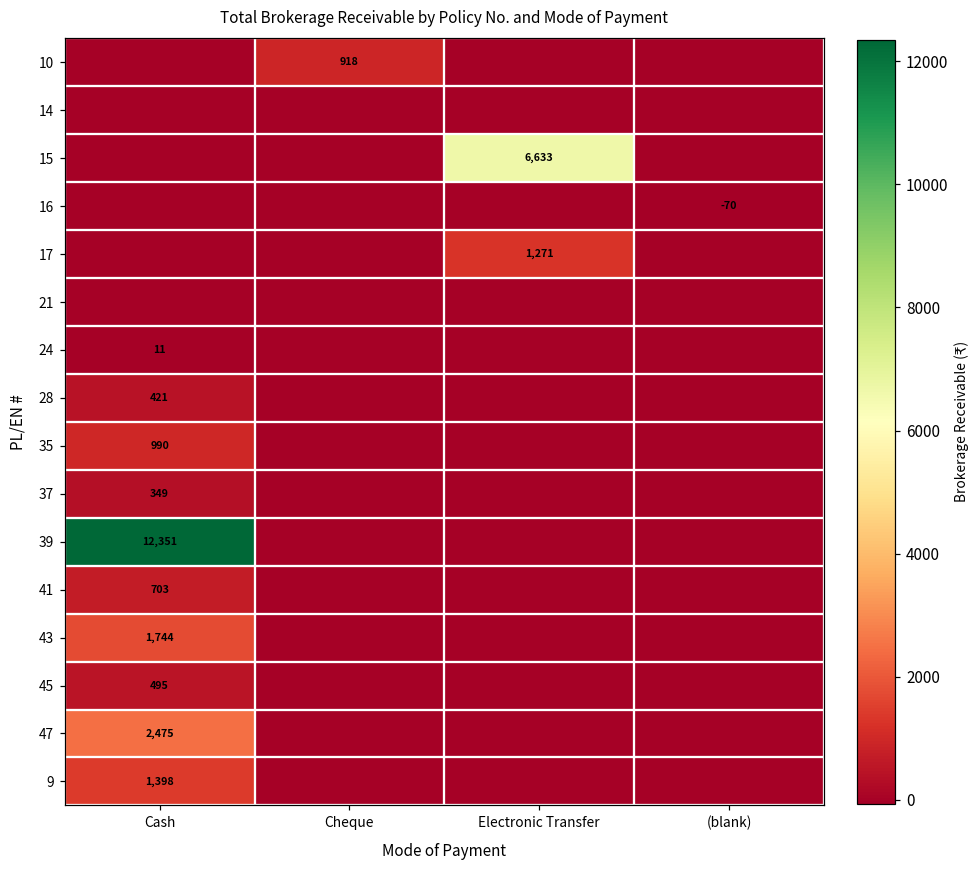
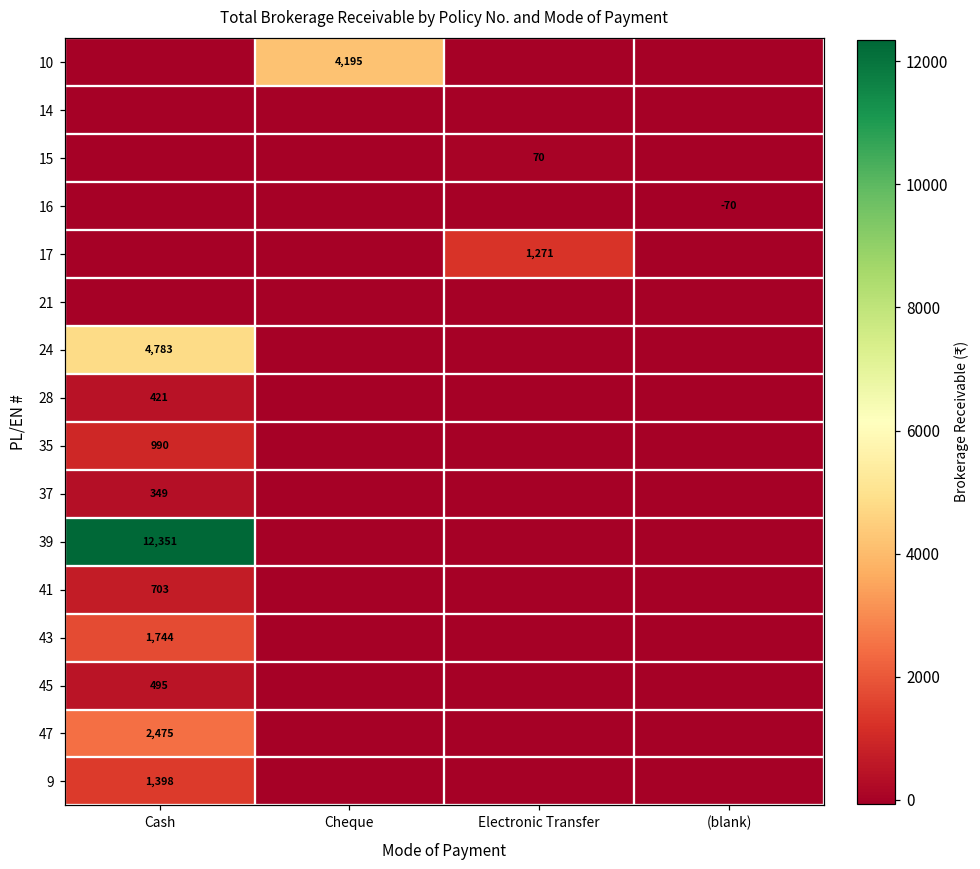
  {
    "10": {
-     "Cheque": "918"
+     "Cheque": "4,195"
    },
    "15": {
-     "Electronic Transfer": "6,633"
+     "Electronic Transfer": "70"
    },
    "16": {
      "(blank)": "-70"
    },
    "17": {
      "Electronic Transfer": "1,271"
    },
    "24": {
-     "Cash": "11"
+     "Cash": "4,783"
    },
    "28": {
      "Cash": "421"
    },
    "35": {
      "Cash": "990"
    },
    "37": {
      "Cash": "349"
    },
    "39": {
      "Cash": "12,351"
    },
    "41": {
      "Cash": "703"
    },
    "43": {
      "Cash": "1,744"
    },
    "45": {
      "Cash": "495"
    },
    "47": {
      "Cash": "2,475"
    },
    "9": {
      "Cash": "1,398"
    }
  }
